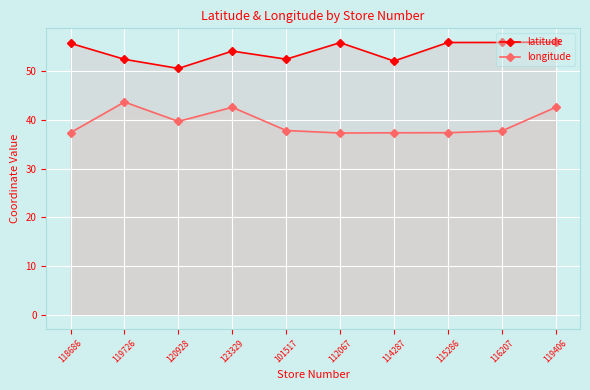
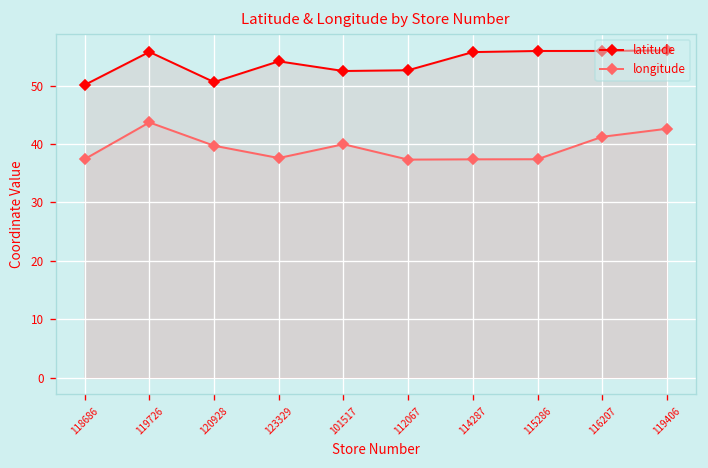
  {
    "latitude": {
-     "118686": 56,
-     "119726": 52,
+     "118686": 50,
+     "119726": 56,
      "120928": 51,
      "123329": 54,
      "101517": 52,
-     "112067": 56,
-     "114287": 52,
+     "112067": 53,
+     "114287": 56,
      "115286": 56
    },
    "longitude": {
      "118686": 37,
      "119726": 44,
      "120928": 40,
-     "123329": 43,
-     "101517": 38,
+     "123329": 38,
+     "101517": 40,
      "112067": 37,
      "114287": 37,
      "115286": 37,
-     "116207": 38,
+     "116207": 41,
      "119406": 43
    }
  }
